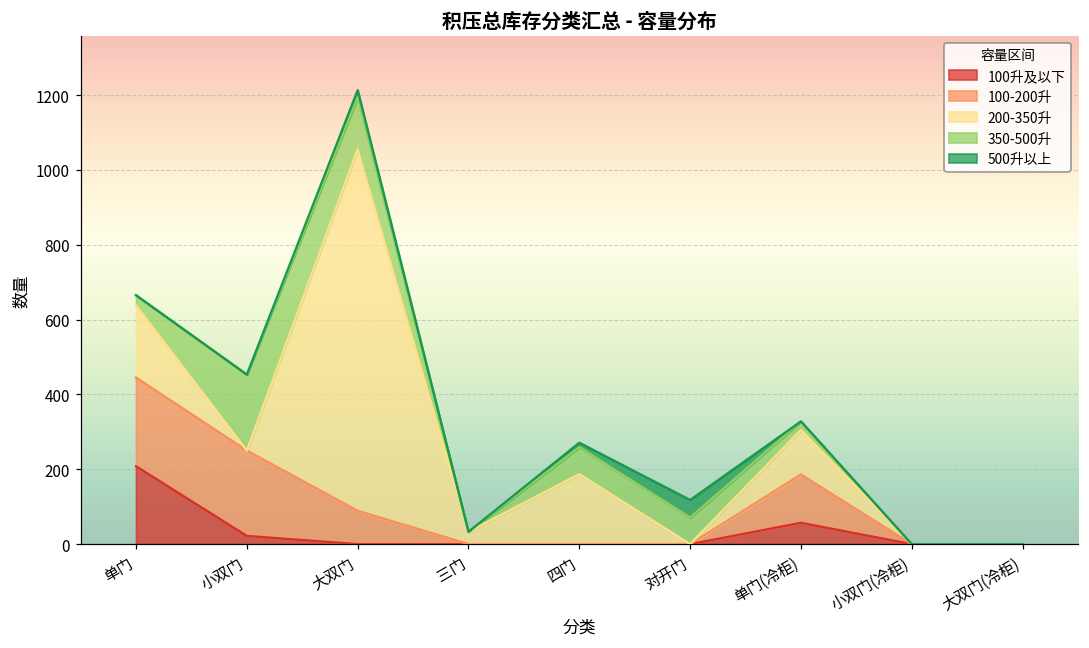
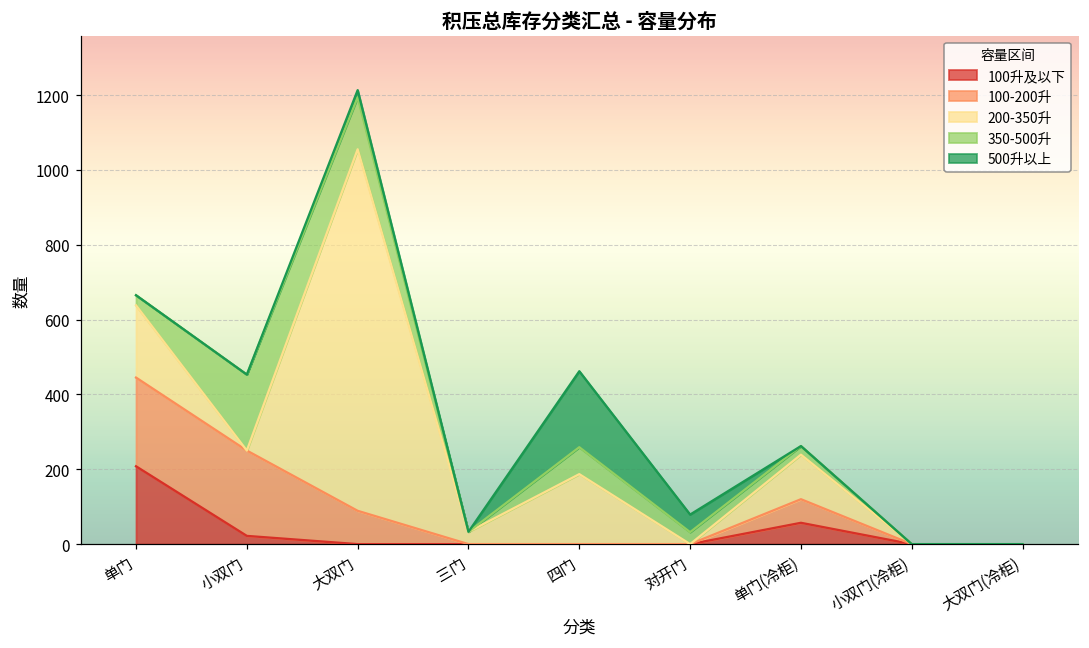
  {
    "100升及以下": {
      "单门": 210,
      "小双门": 20,
      "大双门": 0,
      "单门(冷柜)": 60
    },
    "100-200升": {
      "单门": 240,
      "大双门": 90,
-     "单门(冷柜)": 130
+     "单门(冷柜)": 60
    },
    "200-350升": {
      "单门": 190,
      "大双门": 970,
      "四门": 190,
      "单门(冷柜)": 120
    },
    "350-500升": {
      "大双门": 140,
      "四门": 70,
-     "对开门": 70
+     "对开门": 30
    },
    "500升以上": {
      "大双门": 20,
-     "四门": 10,
+     "四门": 200,
      "对开门": 50
    }
  }
